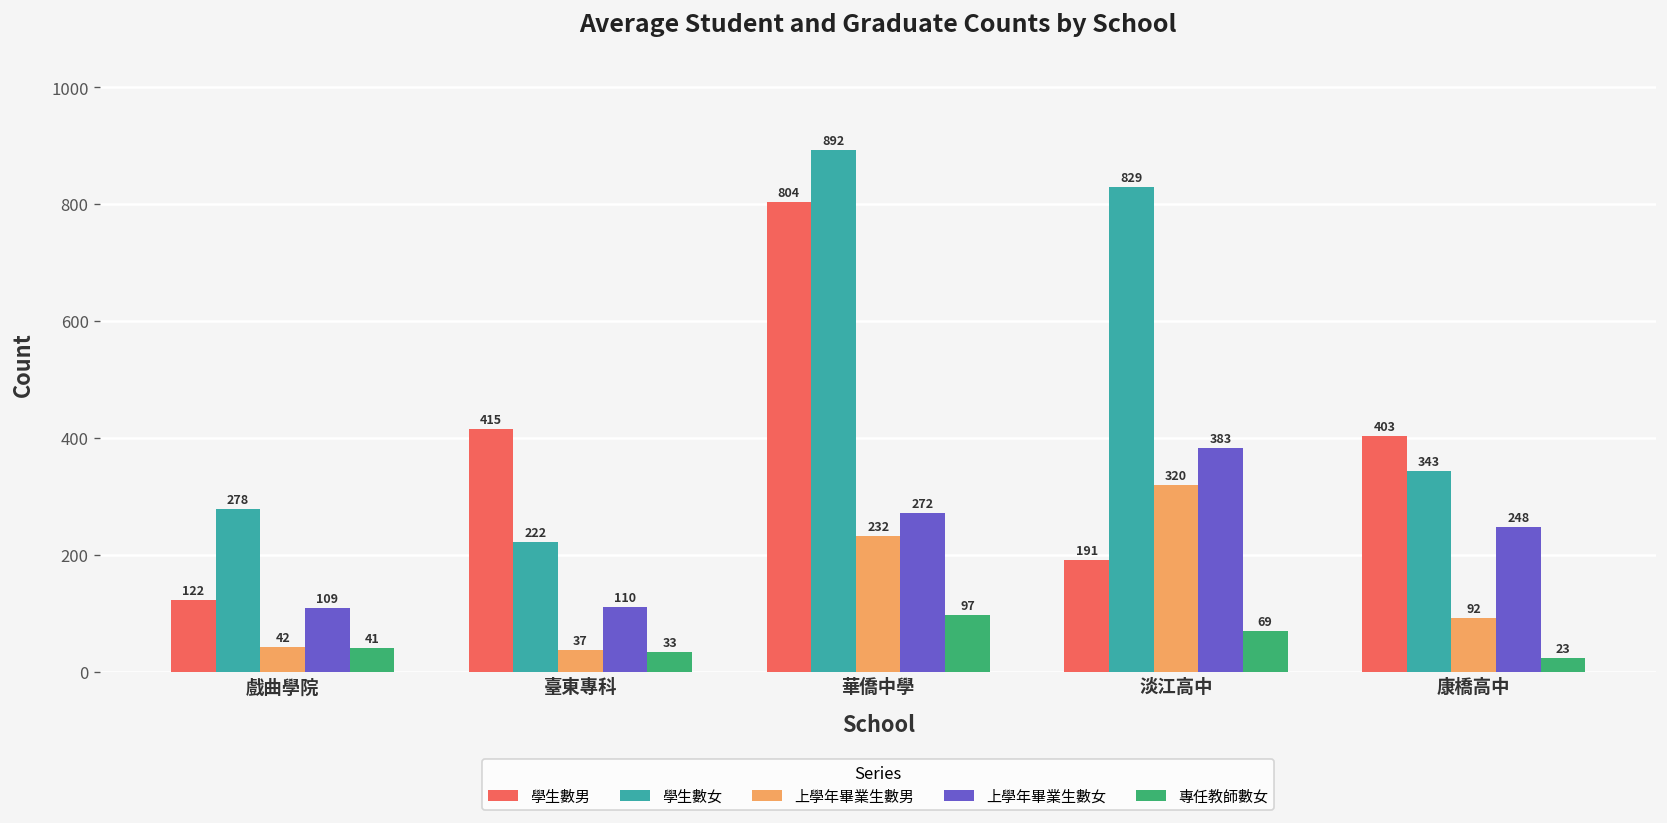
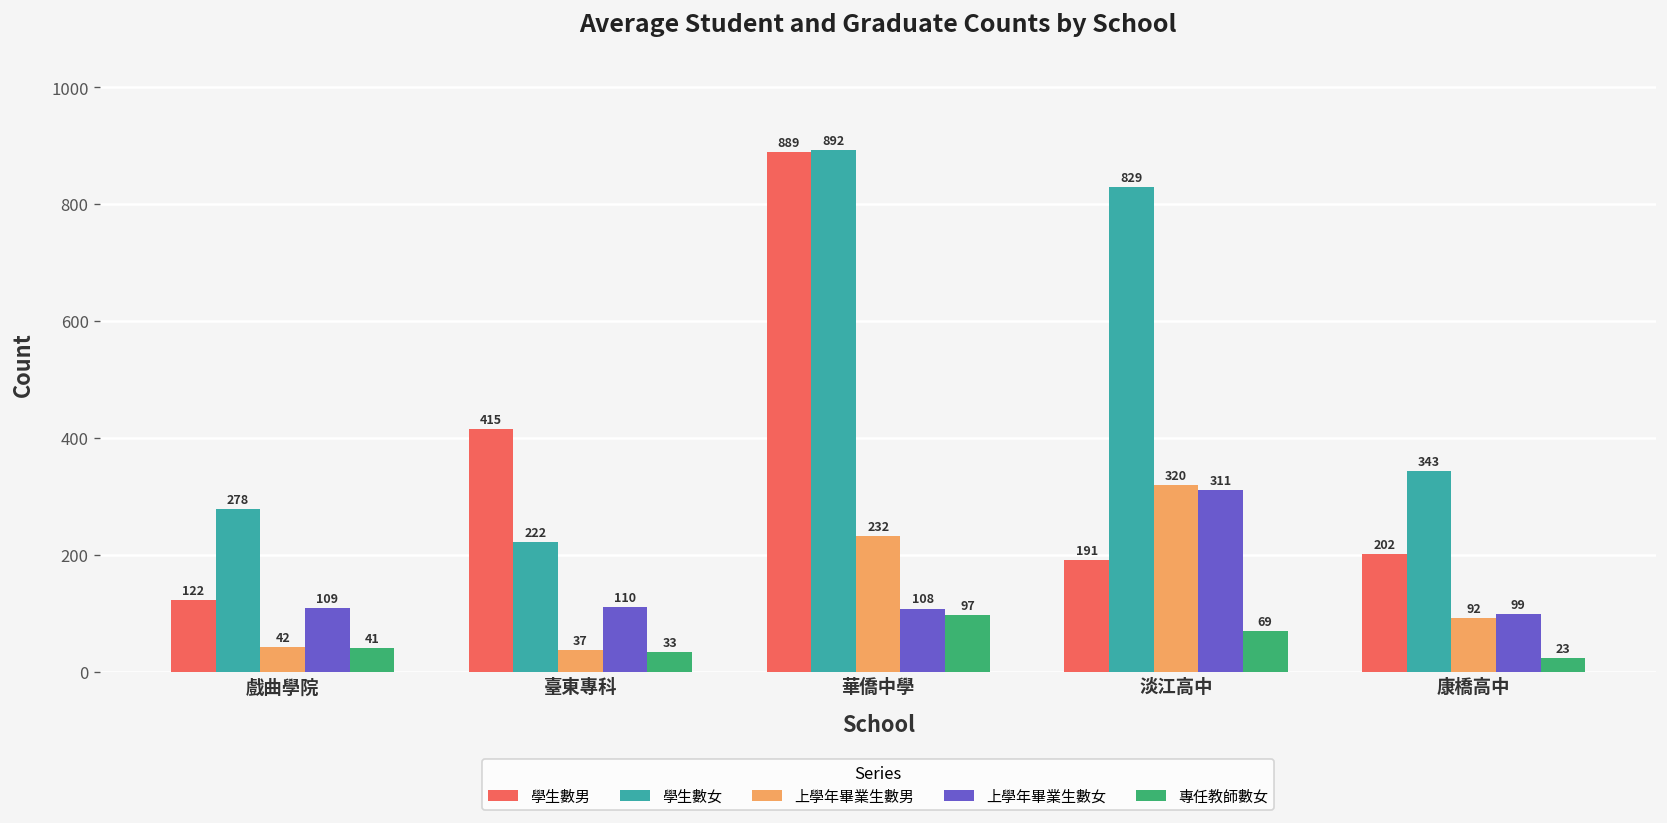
  {
    "學生數男": {
      "戲曲學院": 122,
      "臺東專科": 415,
-     "華僑中學": 804,
+     "華僑中學": 889,
      "淡江高中": 191,
-     "康橋高中": 403
+     "康橋高中": 202
    },
    "上學年畢業生數男": {
      "戲曲學院": 42,
      "臺東專科": 37,
      "華僑中學": 232,
      "淡江高中": 320,
      "康橋高中": 92
    },
    "上學年畢業生數女": {
      "戲曲學院": 109,
      "臺東專科": 110,
-     "華僑中學": 272,
-     "淡江高中": 383,
-     "康橋高中": 248
+     "華僑中學": 108,
+     "淡江高中": 311,
+     "康橋高中": 99
    }
  }
